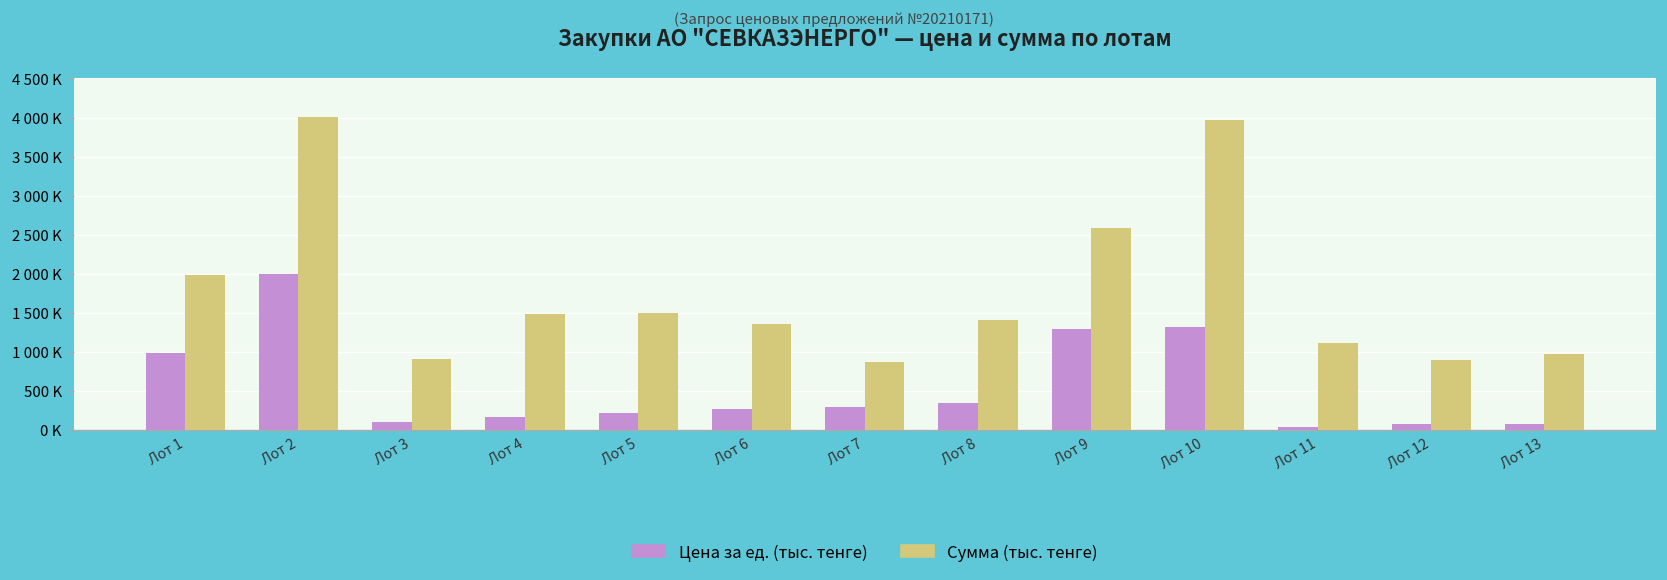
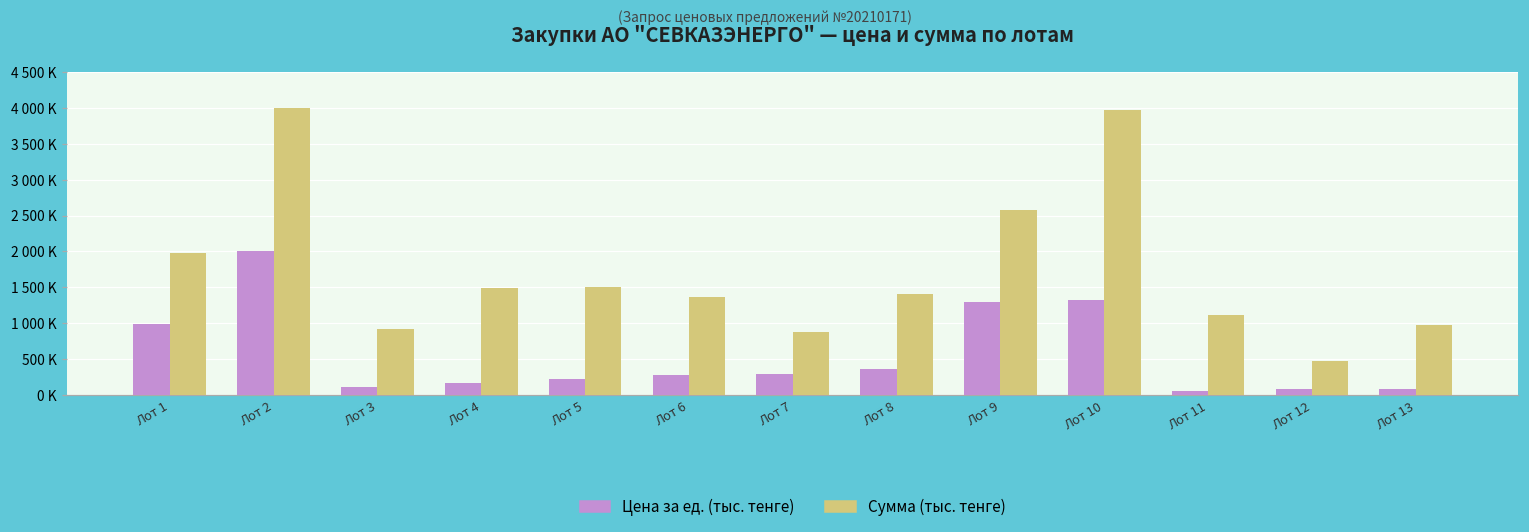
  {
    "Цена за ед. (тыс. тенге)": {
      "Лот 1": 1000000,
      "Лот 2": 2000000,
      "Лот 3": 100000,
      "Лот 4": 200000,
      "Лот 5": 200000,
      "Лот 6": 300000,
      "Лот 7": 300000,
      "Лот 8": 400000,
      "Лот 9": 1300000,
      "Лот 10": 1300000,
      "Лот 11": 0,
      "Лот 12": 100000,
      "Лот 13": 100000
    },
    "Сумма (тыс. тенге)": {
      "Лот 1": 2000000,
      "Лот 2": 4000000,
      "Лот 3": 900000,
      "Лот 4": 1500000,
      "Лот 5": 1500000,
      "Лот 6": 1400000,
      "Лот 7": 900000,
      "Лот 8": 1400000,
      "Лот 9": 2600000,
      "Лот 10": 4000000,
      "Лот 11": 1100000,
-     "Лот 12": 900000,
+     "Лот 12": 500000,
      "Лот 13": 1000000
    }
  }
